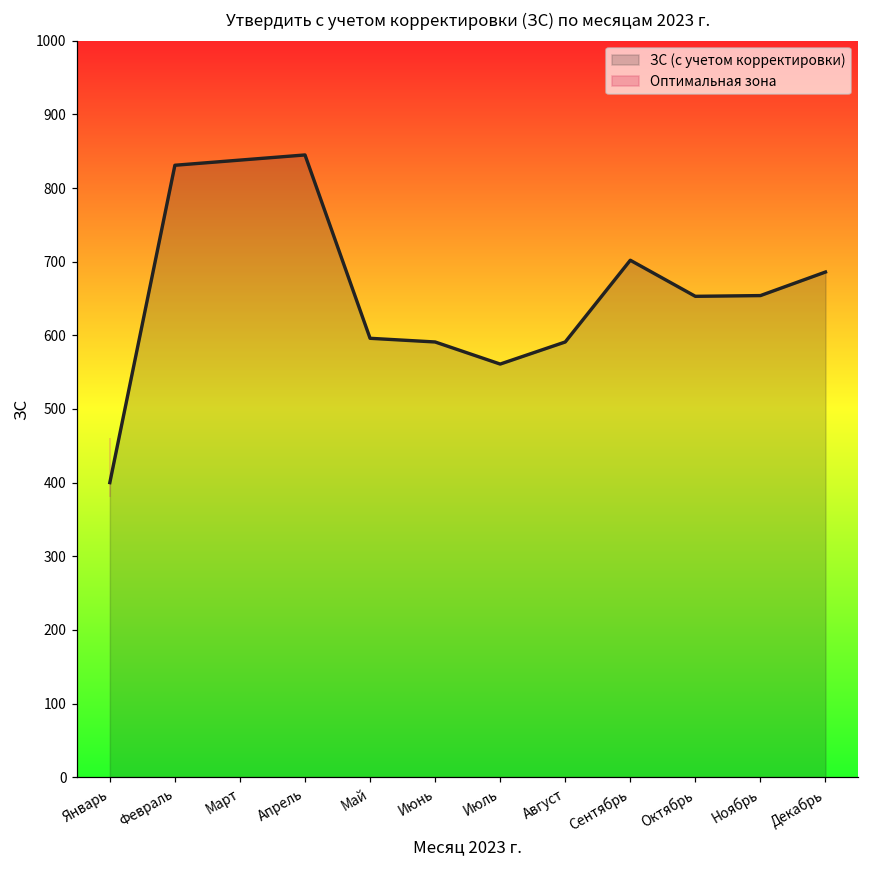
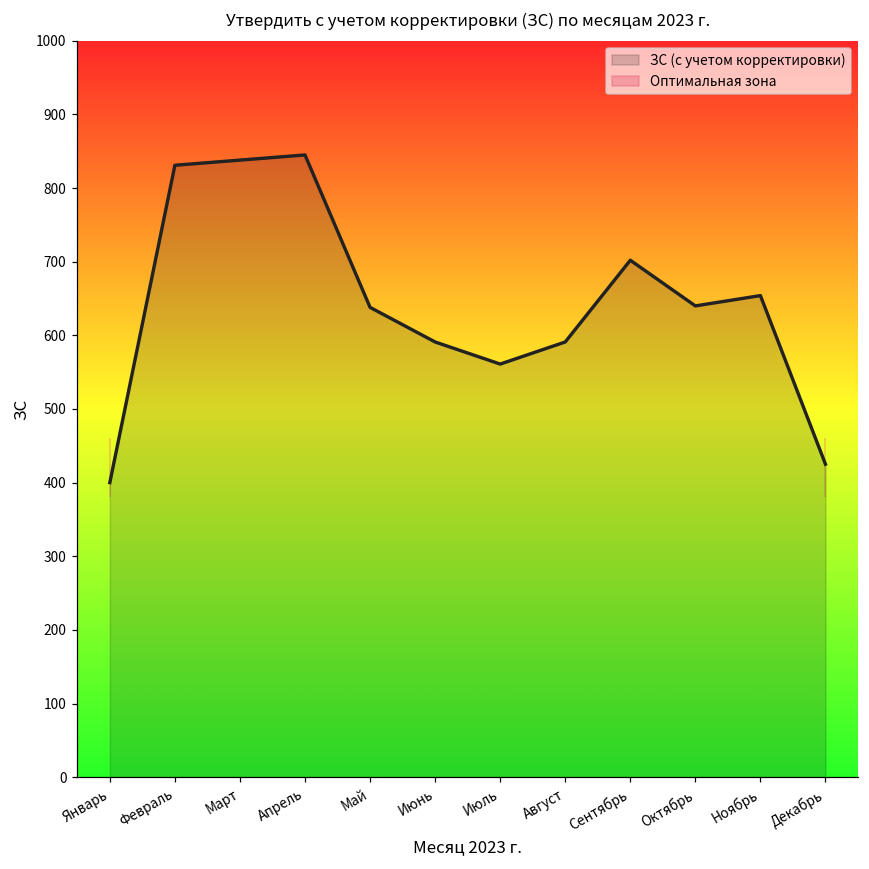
  {
    "Январь": 400,
    "Февраль": 830,
    "Март": 840,
    "Апрель": 850,
-   "Май": 600,
+   "Май": 640,
    "Июнь": 590,
    "Июль": 560,
    "Август": 590,
    "Сентябрь": 700,
-   "Октябрь": 650,
+   "Октябрь": 640,
    "Ноябрь": 650,
-   "Декабрь": 690
+   "Декабрь": 430
  }
